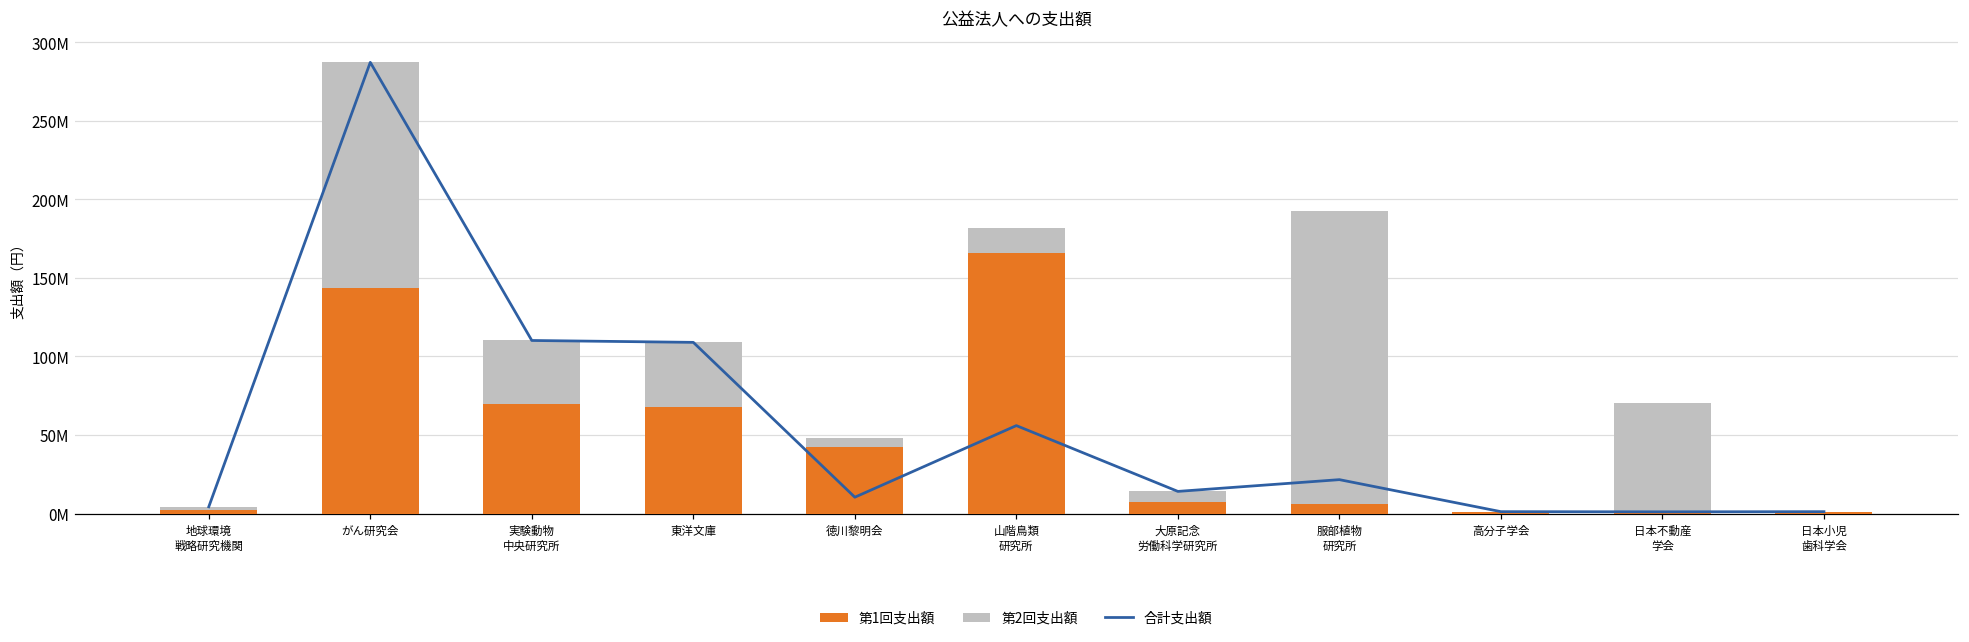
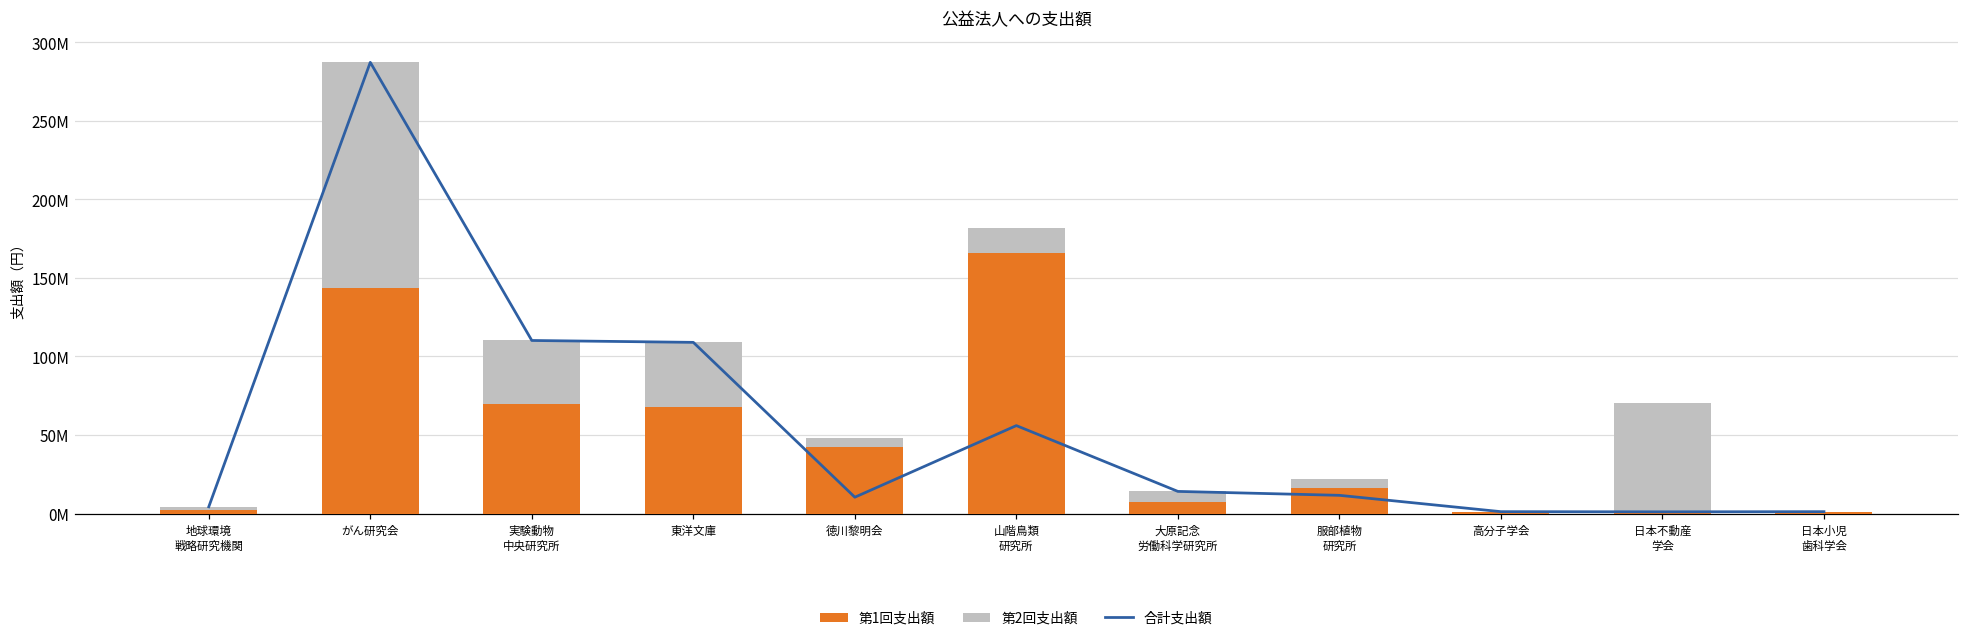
  {
    "合計支出額": {
      "地球環境 戦略研究機関": 4000000,
      "がん研究会": 287000000,
      "実験動物 中央研究所": 110000000,
      "東洋文庫": 109000000,
      "徳川黎明会": 10000000,
      "山階鳥類 研究所": 56000000,
      "大原記念 労働科学研究所": 14000000,
-     "服部植物 研究所": 22000000,
+     "服部植物 研究所": 12000000,
      "高分子学会": 1000000,
      "日本不動産 学会": 1000000,
      "日本小児 歯科学会": 1000000
    },
    "第1回支出額": {
      "地球環境 戦略研究機関": 2000000,
      "がん研究会": 144000000,
      "実験動物 中央研究所": 70000000,
      "東洋文庫": 68000000,
      "徳川黎明会": 43000000,
      "山階鳥類 研究所": 166000000,
      "大原記念 労働科学研究所": 7000000,
-     "服部植物 研究所": 6000000
+     "服部植物 研究所": 16000000
    },
    "第2回支出額": {
      "地球環境 戦略研究機関": 2000000,
      "がん研究会": 144000000,
      "実験動物 中央研究所": 40000000,
      "東洋文庫": 41000000,
      "徳川黎明会": 5000000,
      "山階鳥類 研究所": 16000000,
      "大原記念 労働科学研究所": 7000000,
-     "服部植物 研究所": 187000000,
+     "服部植物 研究所": 6000000,
      "高分子学会": 0,
      "日本不動産 学会": 69000000,
      "日本小児 歯科学会": 0
    }
  }
